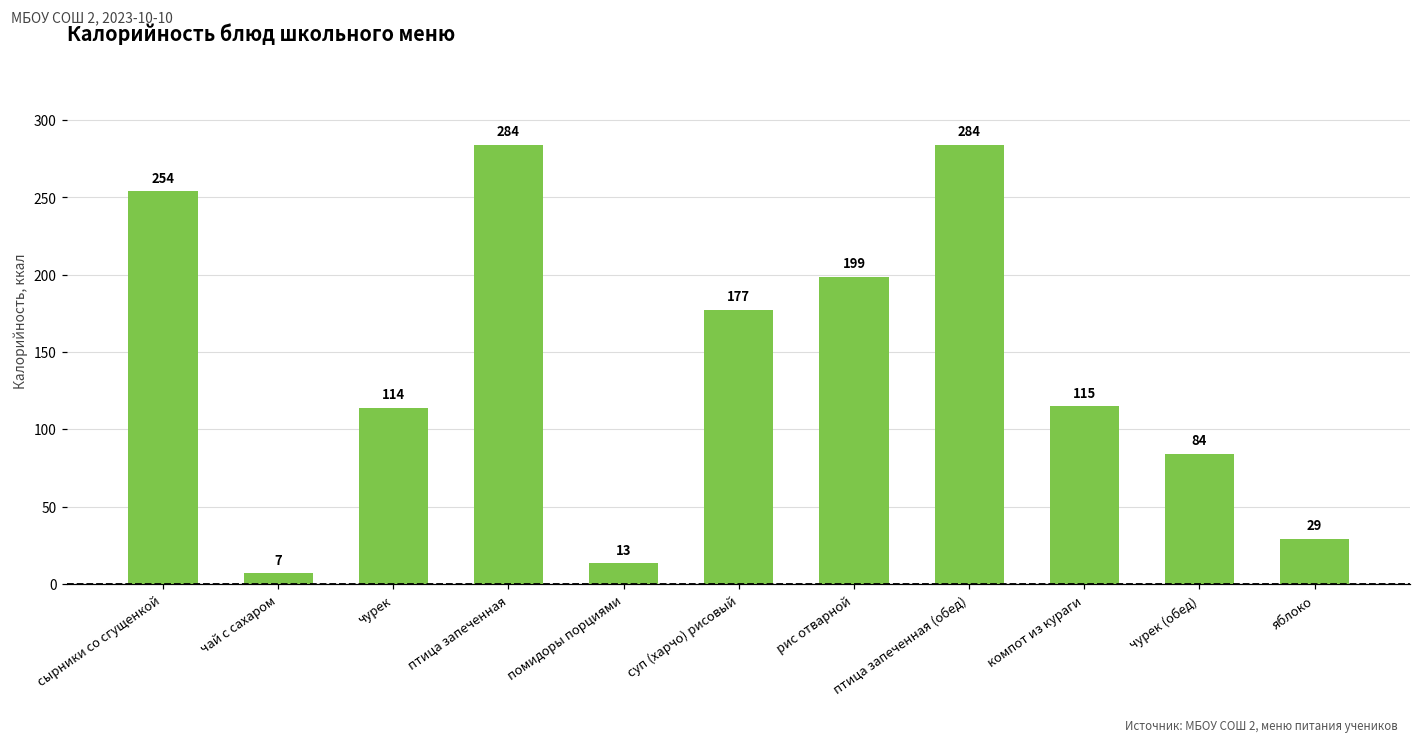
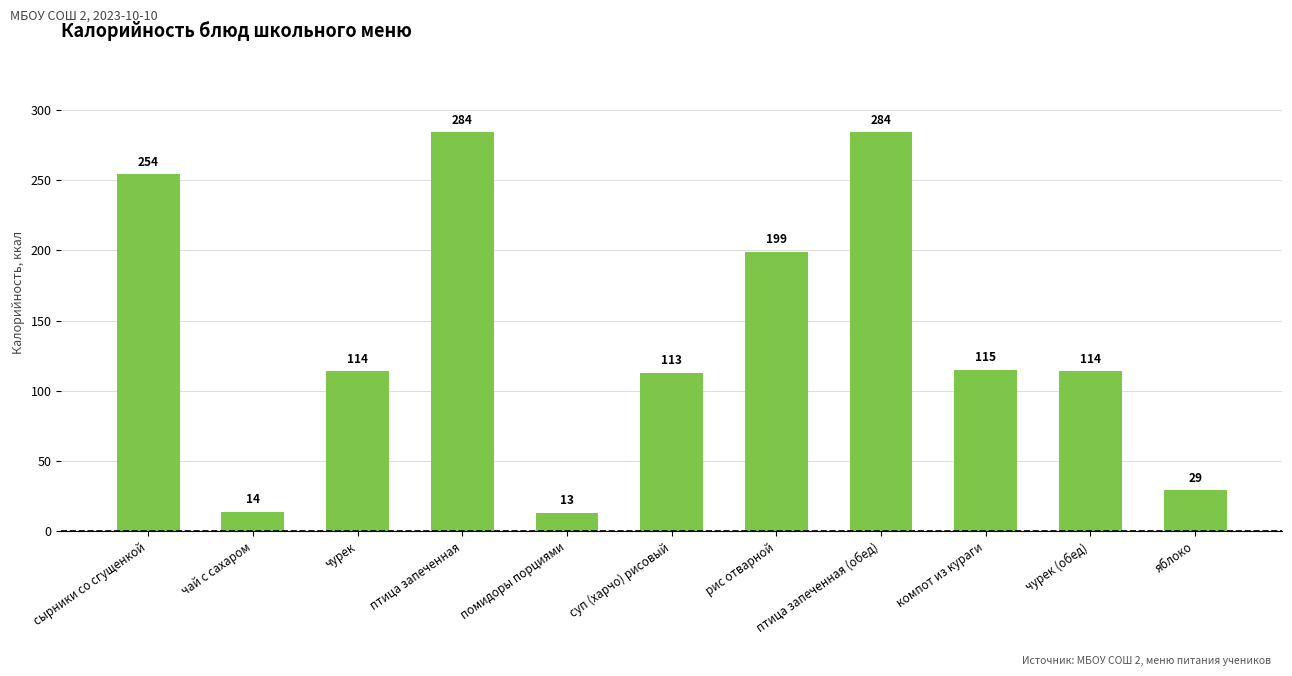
  {
    "сырники со сгущенкой": 254,
-   "чай с сахаром": 7,
+   "чай с сахаром": 14,
    "чурек": 114,
    "птица запеченная": 284,
    "помидоры порциями": 13,
-   "суп (харчо) рисовый": 177,
+   "суп (харчо) рисовый": 113,
    "рис отварной": 199,
    "птица запеченная (обед)": 284,
    "компот из кураги": 115,
-   "чурек (обед)": 84,
+   "чурек (обед)": 114,
    "яблоко": 29
  }
